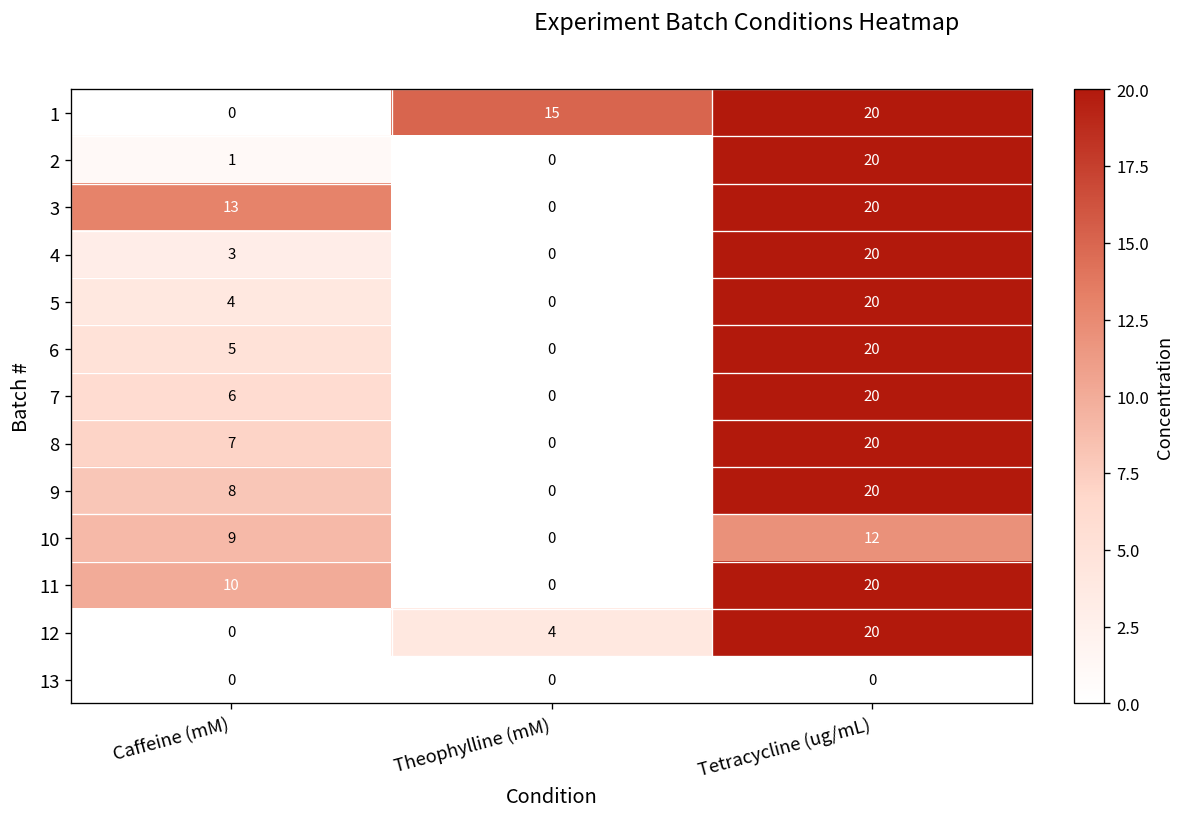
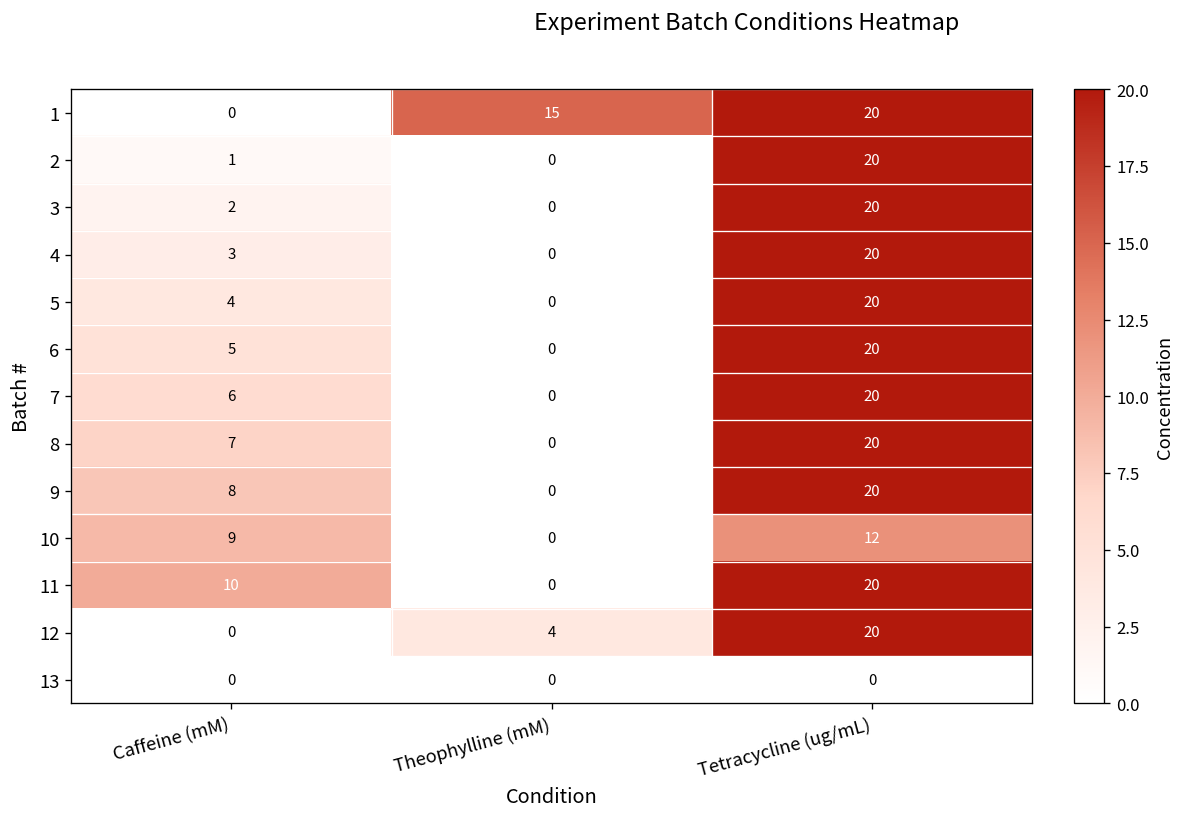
  {
    "1": {
      "Caffeine (mM)": 0,
      "Theophylline (mM)": 15,
      "Tetracycline (ug/mL)": 20
    },
    "2": {
      "Caffeine (mM)": 1,
      "Theophylline (mM)": 0,
      "Tetracycline (ug/mL)": 20
    },
    "3": {
-     "Caffeine (mM)": 13,
+     "Caffeine (mM)": 2,
      "Theophylline (mM)": 0,
      "Tetracycline (ug/mL)": 20
    },
    "4": {
      "Caffeine (mM)": 3,
      "Theophylline (mM)": 0,
      "Tetracycline (ug/mL)": 20
    },
    "5": {
      "Caffeine (mM)": 4,
      "Theophylline (mM)": 0,
      "Tetracycline (ug/mL)": 20
    },
    "6": {
      "Caffeine (mM)": 5,
      "Theophylline (mM)": 0,
      "Tetracycline (ug/mL)": 20
    },
    "7": {
      "Caffeine (mM)": 6,
      "Theophylline (mM)": 0,
      "Tetracycline (ug/mL)": 20
    },
    "8": {
      "Caffeine (mM)": 7,
      "Theophylline (mM)": 0,
      "Tetracycline (ug/mL)": 20
    },
    "9": {
      "Caffeine (mM)": 8,
      "Theophylline (mM)": 0,
      "Tetracycline (ug/mL)": 20
    },
    "10": {
      "Caffeine (mM)": 9,
      "Theophylline (mM)": 0,
      "Tetracycline (ug/mL)": 12
    },
    "11": {
      "Caffeine (mM)": 10,
      "Theophylline (mM)": 0,
      "Tetracycline (ug/mL)": 20
    },
    "12": {
      "Caffeine (mM)": 0,
      "Theophylline (mM)": 4,
      "Tetracycline (ug/mL)": 20
    },
    "13": {
      "Caffeine (mM)": 0,
      "Theophylline (mM)": 0,
      "Tetracycline (ug/mL)": 0
    }
  }
